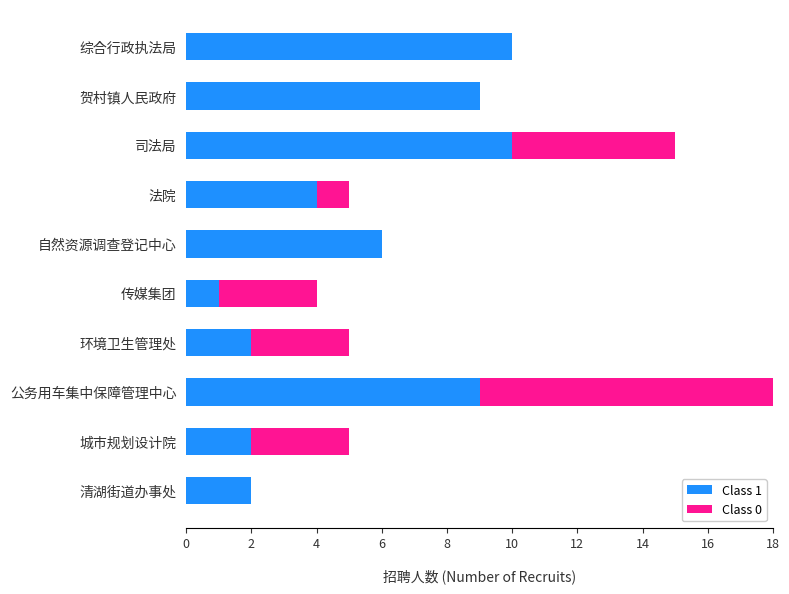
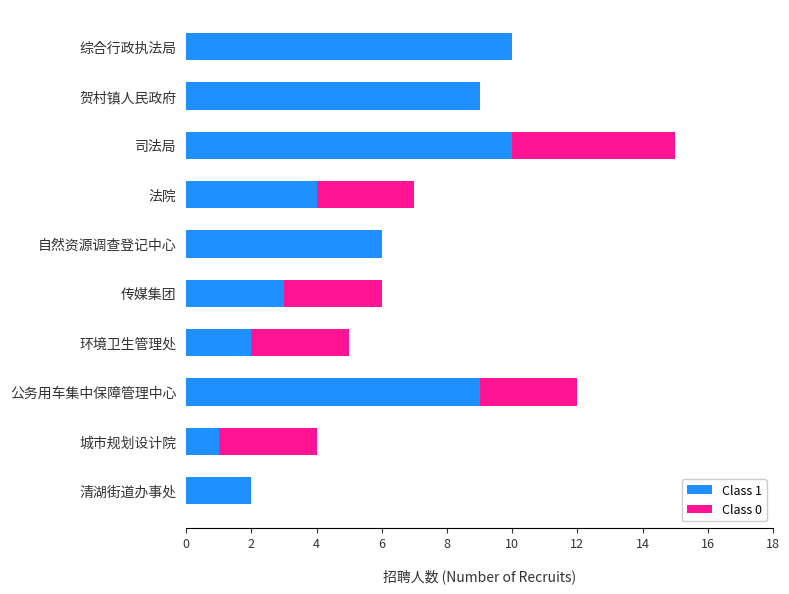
  {
    "Class 1": {
      "综合行政执法局": 10,
      "贺村镇人民政府": 9,
      "司法局": 10,
      "法院": 4,
      "自然资源调查登记中心": 6,
-     "传媒集团": 1,
+     "传媒集团": 3,
      "环境卫生管理处": 2,
      "公务用车集中保障管理中心": 9,
-     "城市规划设计院": 2,
+     "城市规划设计院": 1,
      "清湖街道办事处": 2
    },
    "Class 0": {
      "综合行政执法局": 0,
      "贺村镇人民政府": 0,
      "司法局": 5,
-     "法院": 1,
+     "法院": 3,
      "自然资源调查登记中心": 0,
      "传媒集团": 3,
      "环境卫生管理处": 3,
-     "公务用车集中保障管理中心": 9,
+     "公务用车集中保障管理中心": 3,
      "城市规划设计院": 3,
      "清湖街道办事处": 0
    }
  }
